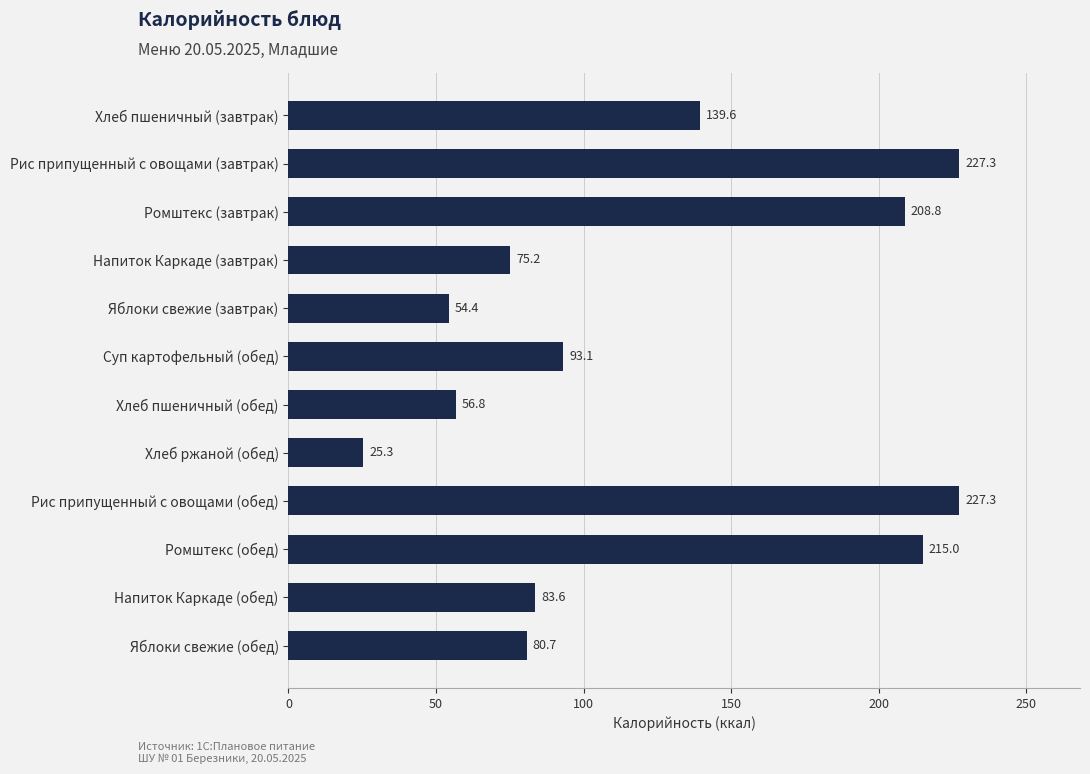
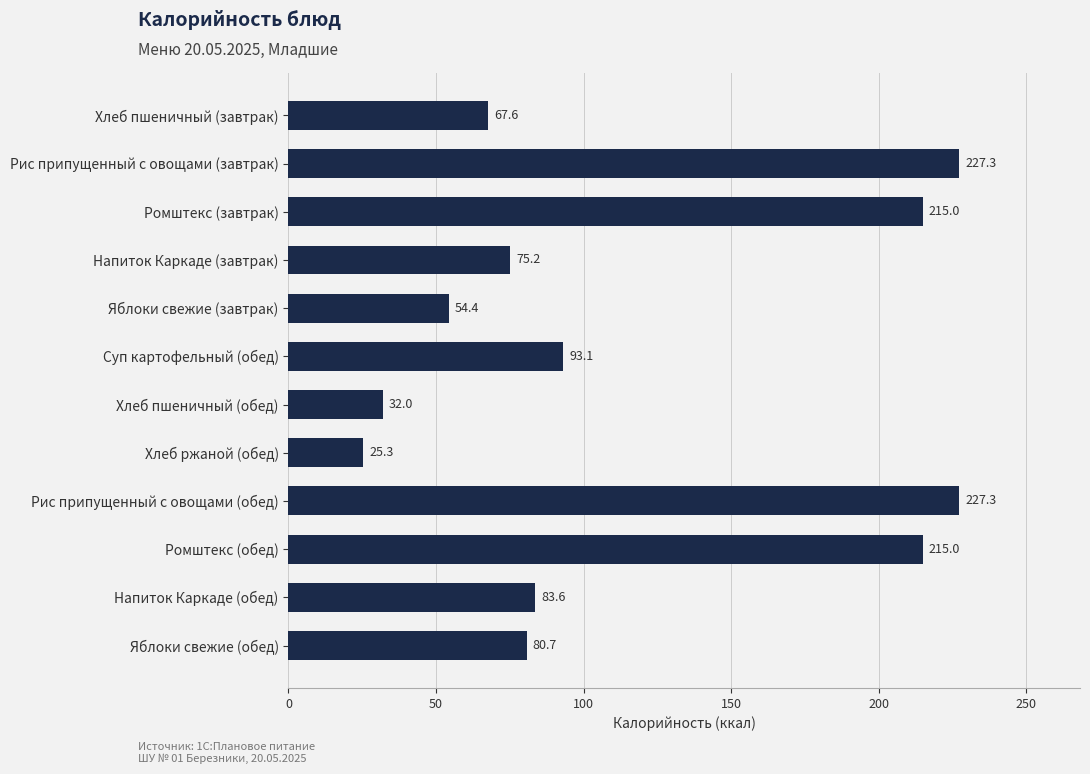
  {
-   "Хлеб пшеничный (завтрак)": 139.6,
+   "Хлеб пшеничный (завтрак)": 67.6,
    "Рис припущенный с овощами (завтрак)": 227.3,
-   "Ромштекс (завтрак)": 208.8,
+   "Ромштекс (завтрак)": 215.0,
    "Напиток Каркаде (завтрак)": 75.2,
    "Яблоки свежие (завтрак)": 54.4,
    "Суп картофельный (обед)": 93.1,
-   "Хлеб пшеничный (обед)": 56.8,
+   "Хлеб пшеничный (обед)": 32.0,
    "Хлеб ржаной (обед)": 25.3,
    "Рис припущенный с овощами (обед)": 227.3,
    "Ромштекс (обед)": 215.0,
    "Напиток Каркаде (обед)": 83.6,
    "Яблоки свежие (обед)": 80.7
  }
